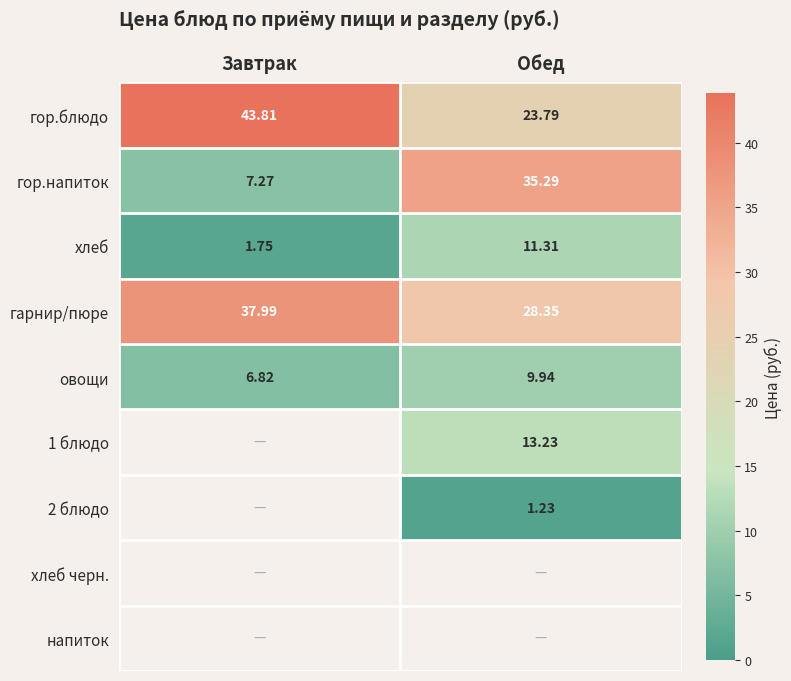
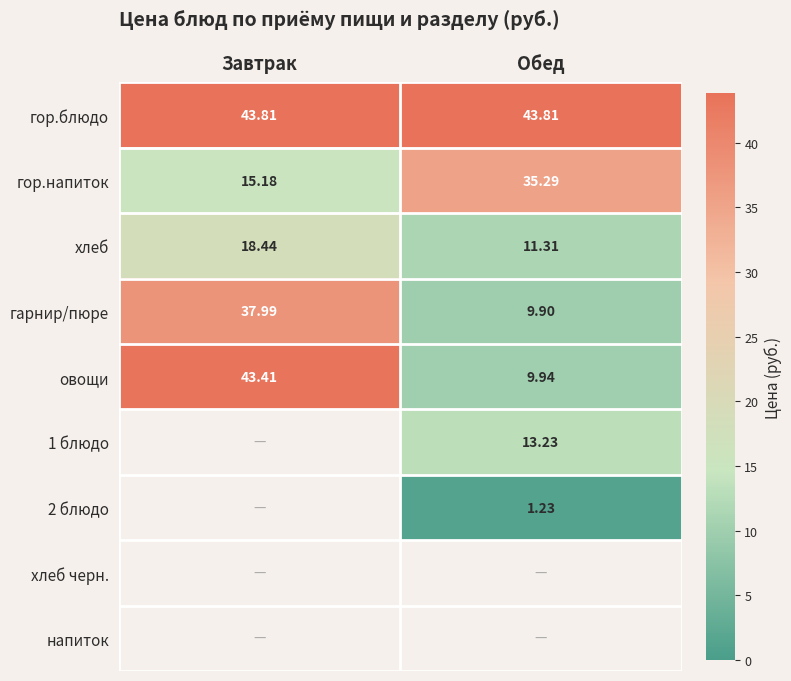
  {
    "гор.блюдо": {
      "Завтрак": 43.81,
-     "Обед": 23.79
+     "Обед": 43.81
    },
    "гор.напиток": {
-     "Завтрак": 7.27,
+     "Завтрак": 15.18,
      "Обед": 35.29
    },
    "хлеб": {
-     "Завтрак": 1.75,
+     "Завтрак": 18.44,
      "Обед": 11.31
    },
    "гарнир/пюре": {
      "Завтрак": 37.99,
-     "Обед": 28.35
+     "Обед": 9.90
    },
    "овощи": {
-     "Завтрак": 6.82,
+     "Завтрак": 43.41,
      "Обед": 9.94
    },
    "1 блюдо": {
      "Обед": 13.23
    },
    "2 блюдо": {
      "Обед": 1.23
    }
  }
